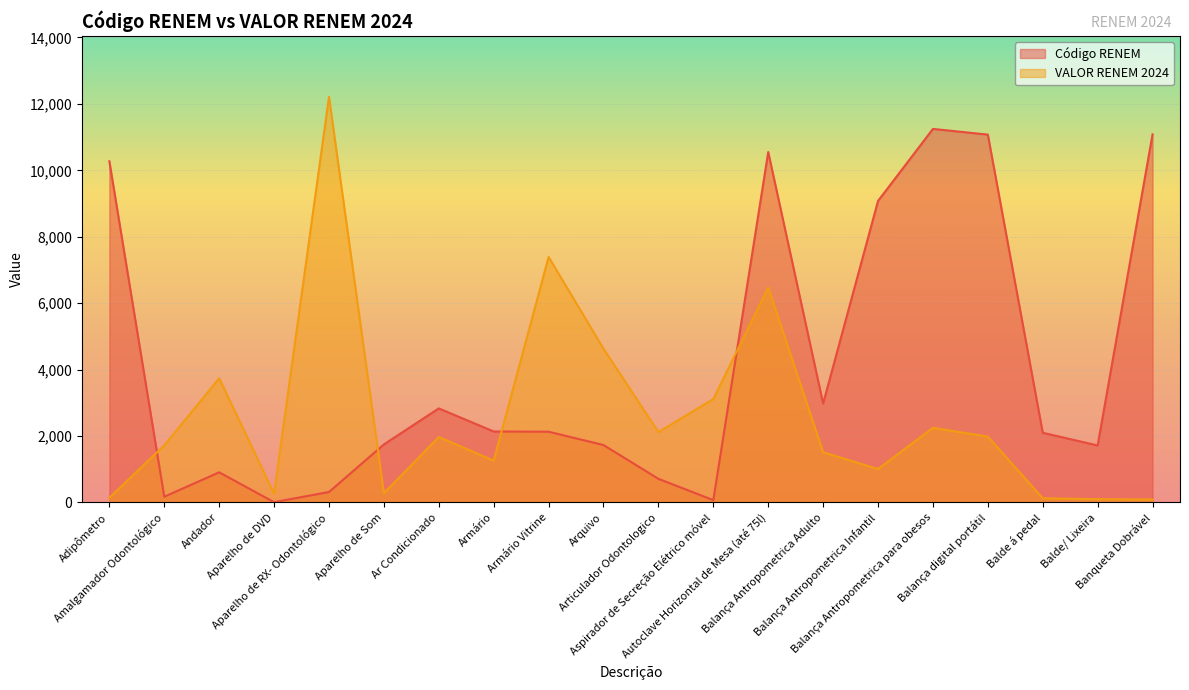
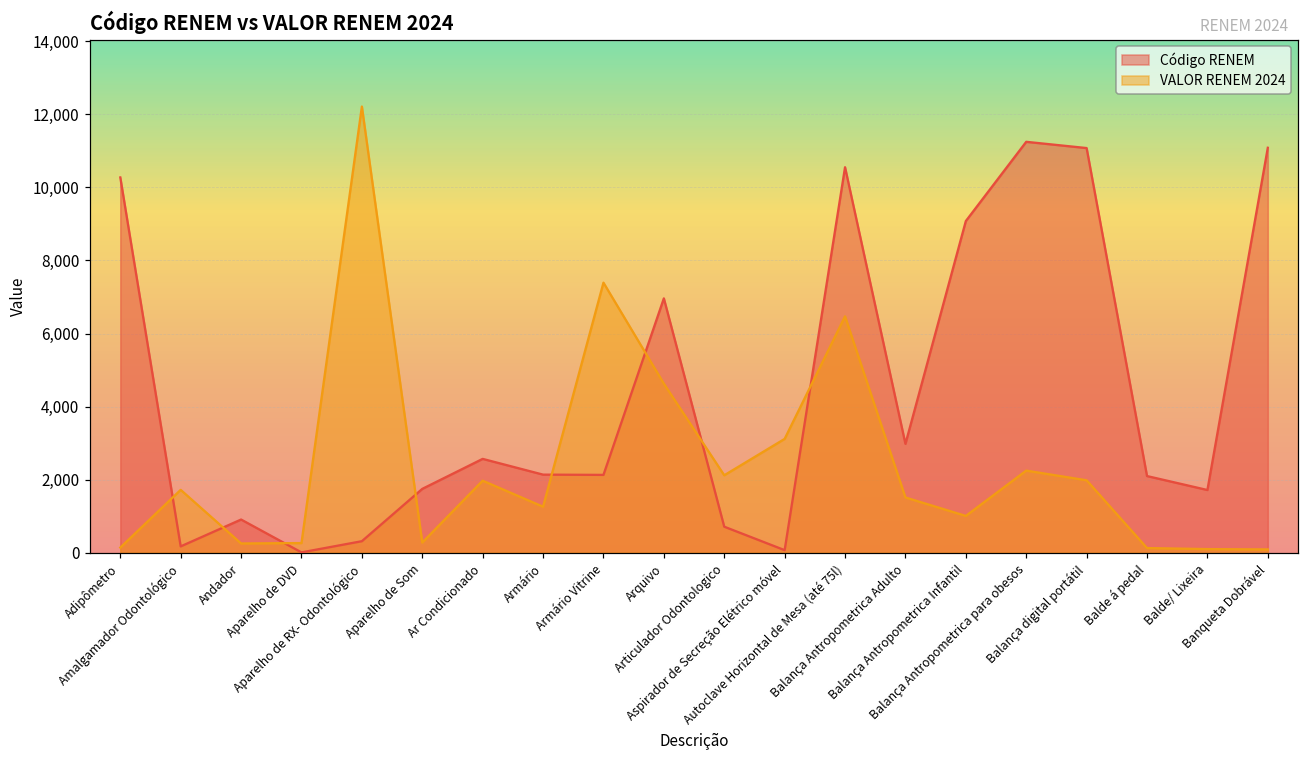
  {
    "Código RENEM": {
      "Adipômetro": "10,300",
      "Amalgamador Odontológico": "200",
      "Andador": "900",
      "Aparelho de DVD": "0",
      "Aparelho de RX- Odontológico": "300",
      "Aparelho de Som": "1,700",
-     "Ar Condicionado": "2,800",
+     "Ar Condicionado": "2,600",
      "Armário": "2,100",
      "Armário Vitrine": "2,100",
-     "Arquivo": "1,700",
+     "Arquivo": "7,000",
      "Articulador Odontologico": "700",
      "Aspirador de Secreção Elétrico móvel": "100",
      "Autoclave Horizontal de Mesa (até 75l)": "10,600",
      "Balança Antropometrica Adulto": "3,000",
      "Balança Antropometrica Infantil": "9,100",
      "Balança Antropometrica para obesos": "11,200",
      "Balança digital portátil": "11,100",
      "Balde á pedal": "2,100",
      "Balde/ Lixeira": "1,700",
      "Banqueta Dobrável": "11,100"
    },
    "VALOR RENEM 2024": {
      "Adipômetro": "100",
      "Amalgamador Odontológico": "1,700",
-     "Andador": "3,700",
+     "Andador": "300",
      "Aparelho de DVD": "300",
      "Aparelho de RX- Odontológico": "12,200",
      "Aparelho de Som": "300",
      "Ar Condicionado": "2,000",
      "Armário": "1,300",
      "Armário Vitrine": "7,400",
      "Arquivo": "4,600",
      "Articulador Odontologico": "2,100",
      "Aspirador de Secreção Elétrico móvel": "3,100",
      "Autoclave Horizontal de Mesa (até 75l)": "6,500",
      "Balança Antropometrica Adulto": "1,500",
      "Balança Antropometrica Infantil": "1,000",
      "Balança Antropometrica para obesos": "2,200",
      "Balança digital portátil": "2,000",
      "Balde á pedal": "100",
      "Balde/ Lixeira": "100",
      "Banqueta Dobrável": "100"
    }
  }
